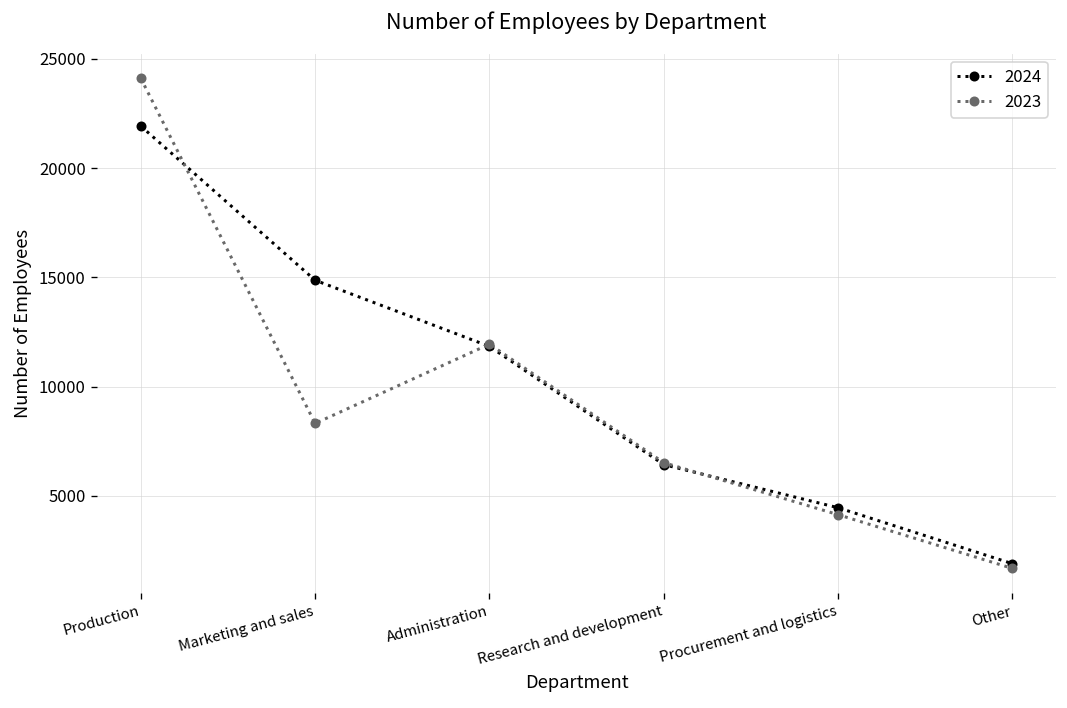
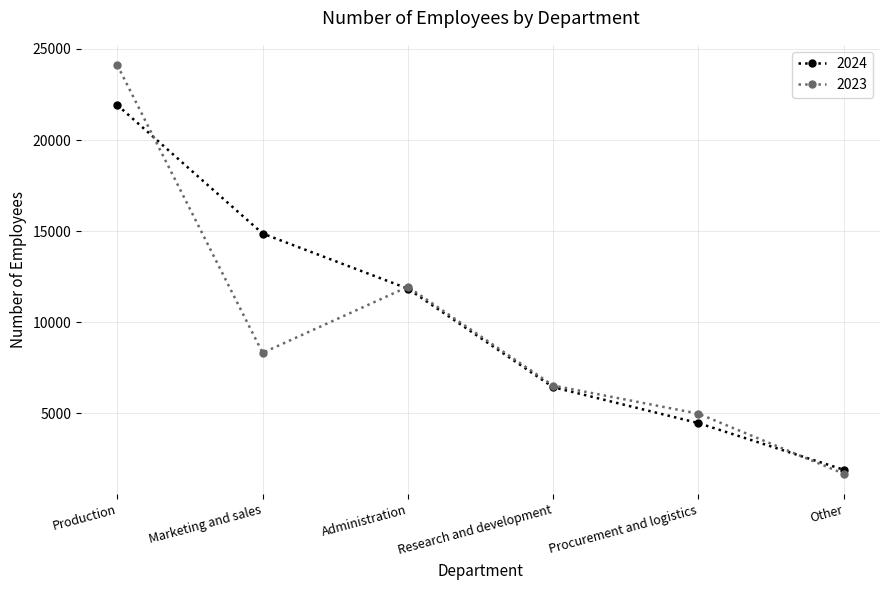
  {
    "2024": {
      "Production": 21900,
      "Marketing and sales": 14900,
      "Procurement and logistics": 4500,
      "Other": 1900
    },
    "2023": {
      "Production": 24100,
      "Marketing and sales": 8300,
-     "Procurement and logistics": 4100,
+     "Procurement and logistics": 5000,
      "Other": 1700
    }
  }
